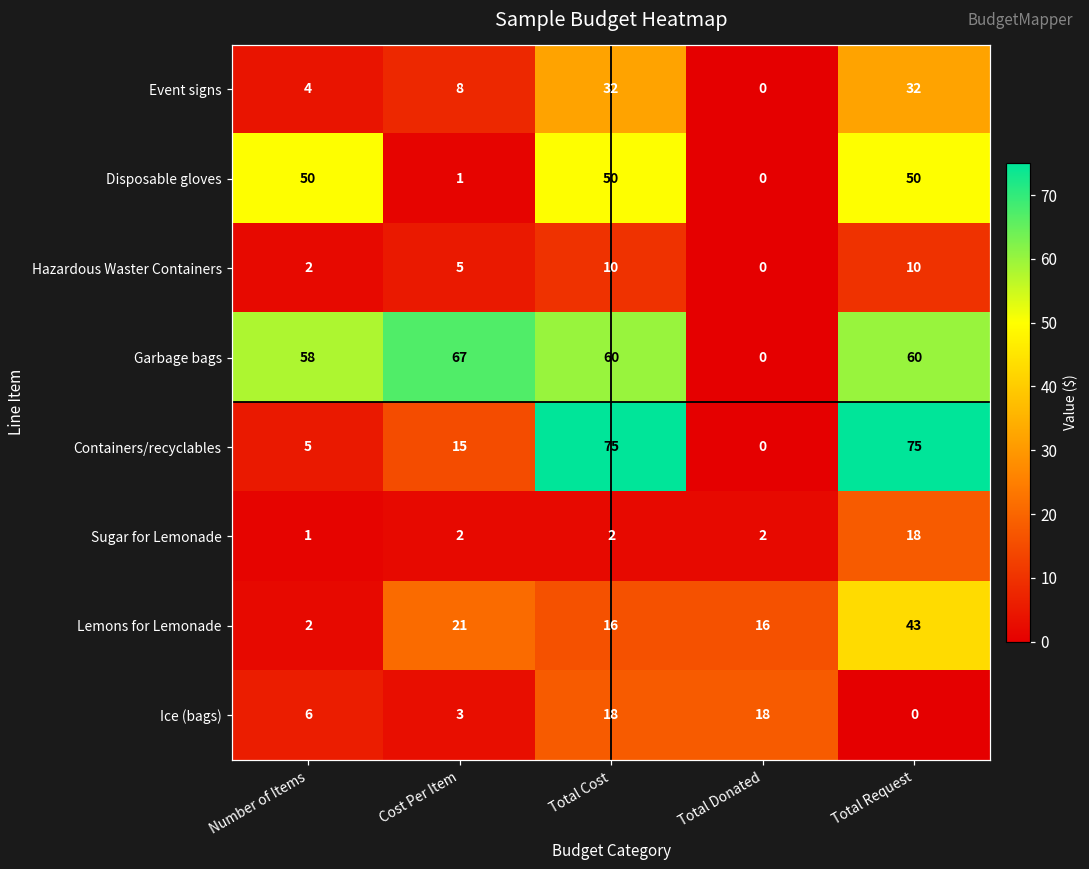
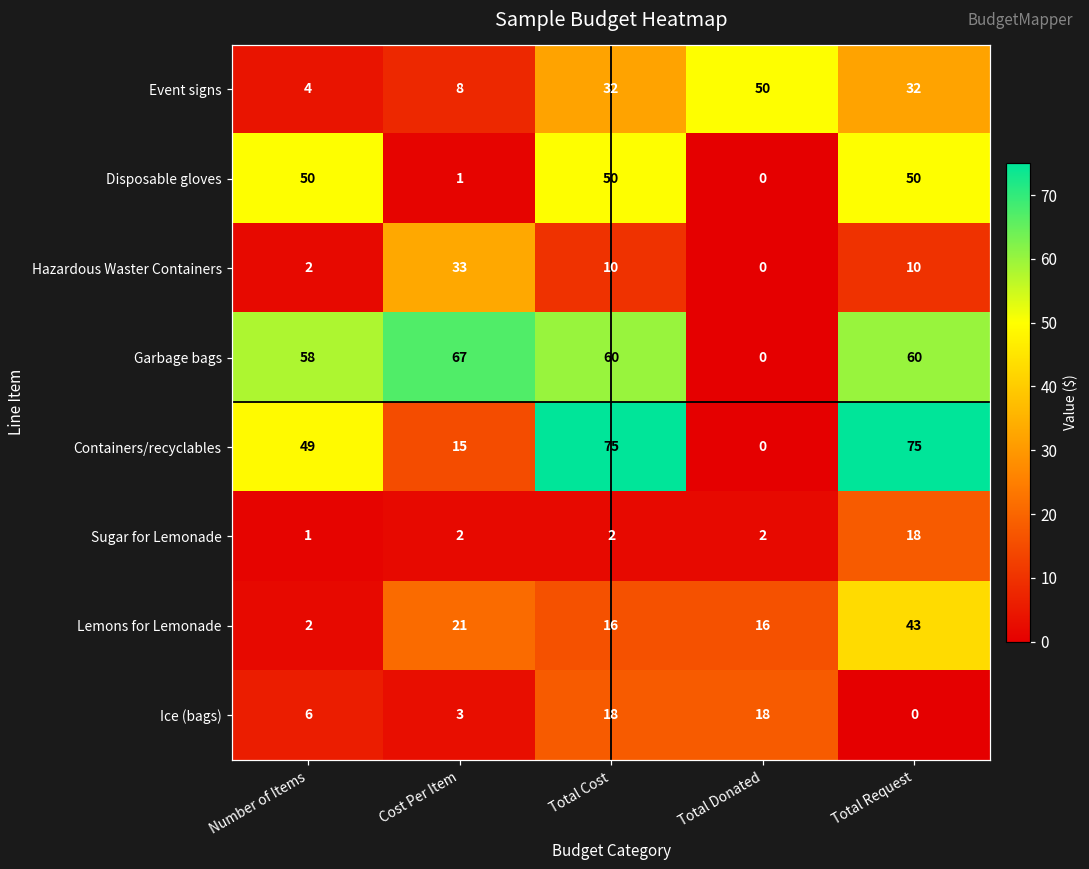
  {
    "Event signs": {
      "Number of Items": 4,
      "Cost Per Item": 8,
      "Total Cost": 32,
-     "Total Donated": 0,
+     "Total Donated": 50,
      "Total Request": 32
    },
    "Disposable gloves": {
      "Number of Items": 50,
      "Cost Per Item": 1,
      "Total Cost": 50,
      "Total Donated": 0,
      "Total Request": 50
    },
    "Hazardous Waster Containers": {
      "Number of Items": 2,
-     "Cost Per Item": 5,
+     "Cost Per Item": 33,
      "Total Cost": 10,
      "Total Donated": 0,
      "Total Request": 10
    },
    "Garbage bags": {
      "Number of Items": 58,
      "Cost Per Item": 67,
      "Total Cost": 60,
      "Total Donated": 0,
      "Total Request": 60
    },
    "Containers/recyclables": {
-     "Number of Items": 5,
+     "Number of Items": 49,
      "Cost Per Item": 15,
      "Total Cost": 75,
      "Total Donated": 0,
      "Total Request": 75
    },
    "Sugar for Lemonade": {
      "Number of Items": 1,
      "Cost Per Item": 2,
      "Total Cost": 2,
      "Total Donated": 2,
      "Total Request": 18
    },
    "Lemons for Lemonade": {
      "Number of Items": 2,
      "Cost Per Item": 21,
      "Total Cost": 16,
      "Total Donated": 16,
      "Total Request": 43
    },
    "Ice (bags)": {
      "Number of Items": 6,
      "Cost Per Item": 3,
      "Total Cost": 18,
      "Total Donated": 18,
      "Total Request": 0
    }
  }
